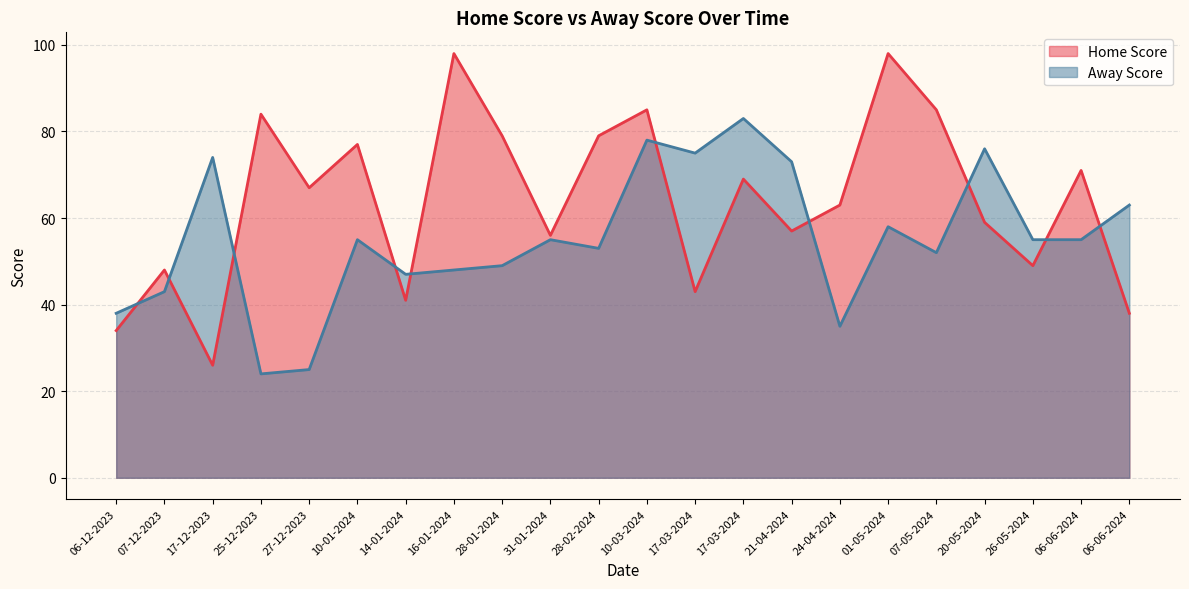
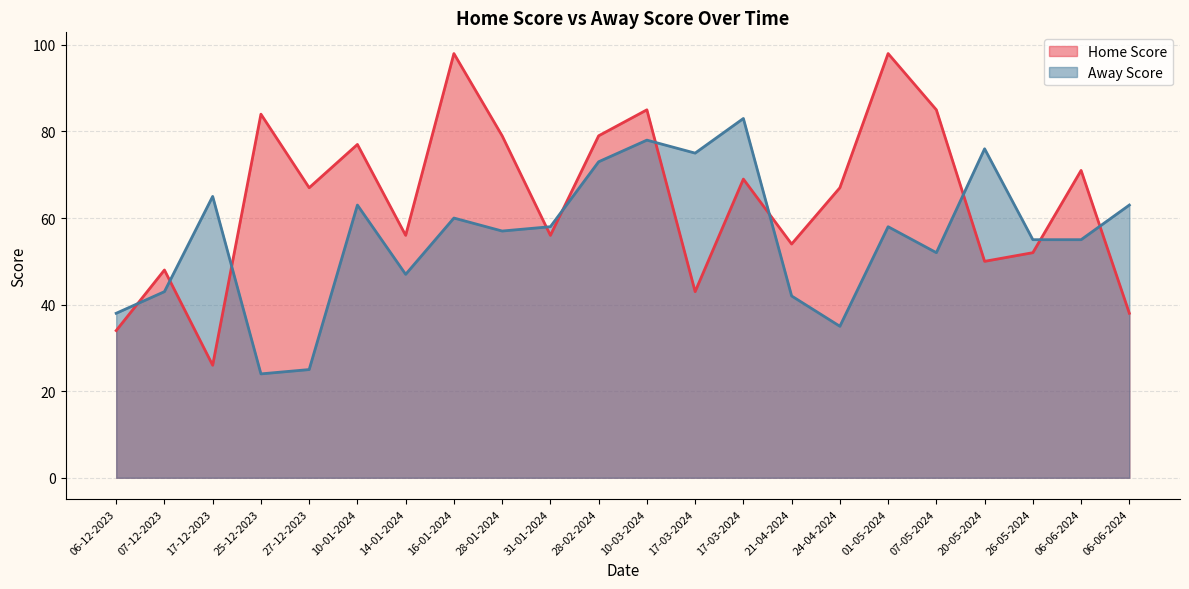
  {
    "Home Score": {
      "06-12-2023": 34,
      "07-12-2023": 48,
      "17-12-2023": 26,
      "25-12-2023": 84,
      "27-12-2023": 67,
      "10-01-2024": 77,
-     "14-01-2024": 41,
+     "14-01-2024": 56,
      "16-01-2024": 98,
      "28-01-2024": 79,
      "31-01-2024": 56,
      "28-02-2024": 79,
      "10-03-2024": 85,
-     "21-04-2024": 57,
-     "24-04-2024": 63,
+     "21-04-2024": 54,
+     "24-04-2024": 67,
      "01-05-2024": 98,
      "07-05-2024": 85,
-     "20-05-2024": 59,
-     "26-05-2024": 49
+     "20-05-2024": 50,
+     "26-05-2024": 52
    },
    "Away Score": {
      "06-12-2023": 38,
      "07-12-2023": 43,
-     "17-12-2023": 74,
+     "17-12-2023": 65,
      "25-12-2023": 24,
      "27-12-2023": 25,
-     "10-01-2024": 55,
+     "10-01-2024": 63,
      "14-01-2024": 47,
-     "16-01-2024": 48,
-     "28-01-2024": 49,
-     "31-01-2024": 55,
-     "28-02-2024": 53,
+     "16-01-2024": 60,
+     "28-01-2024": 57,
+     "31-01-2024": 58,
+     "28-02-2024": 73,
      "10-03-2024": 78,
-     "21-04-2024": 73,
+     "21-04-2024": 42,
      "24-04-2024": 35,
      "01-05-2024": 58,
      "07-05-2024": 52,
      "20-05-2024": 76,
      "26-05-2024": 55
    }
  }
